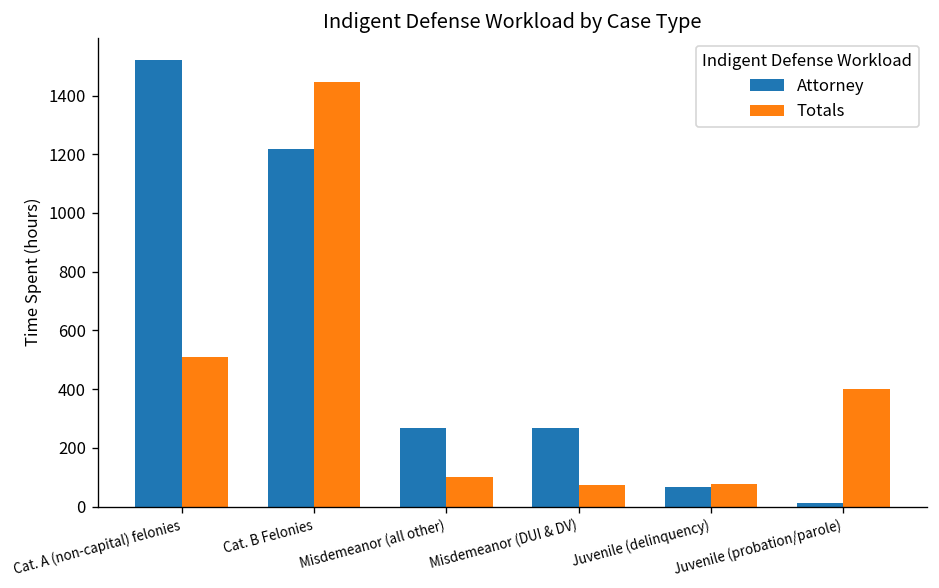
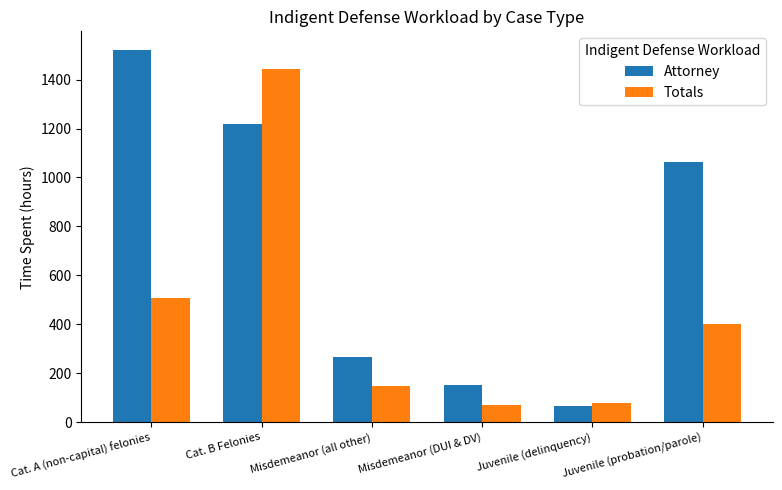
  {
    "Attorney": {
      "Cat. A (non-capital) felonies": 1520,
      "Cat. B Felonies": 1220,
      "Misdemeanor (all other)": 270,
-     "Misdemeanor (DUI & DV)": 270,
+     "Misdemeanor (DUI & DV)": 150,
      "Juvenile (delinquency)": 70,
-     "Juvenile (probation/parole)": 10
+     "Juvenile (probation/parole)": 1060
    },
    "Totals": {
      "Cat. A (non-capital) felonies": 510,
      "Cat. B Felonies": 1440,
-     "Misdemeanor (all other)": 100,
+     "Misdemeanor (all other)": 150,
      "Misdemeanor (DUI & DV)": 70,
      "Juvenile (delinquency)": 80,
      "Juvenile (probation/parole)": 400
    }
  }
